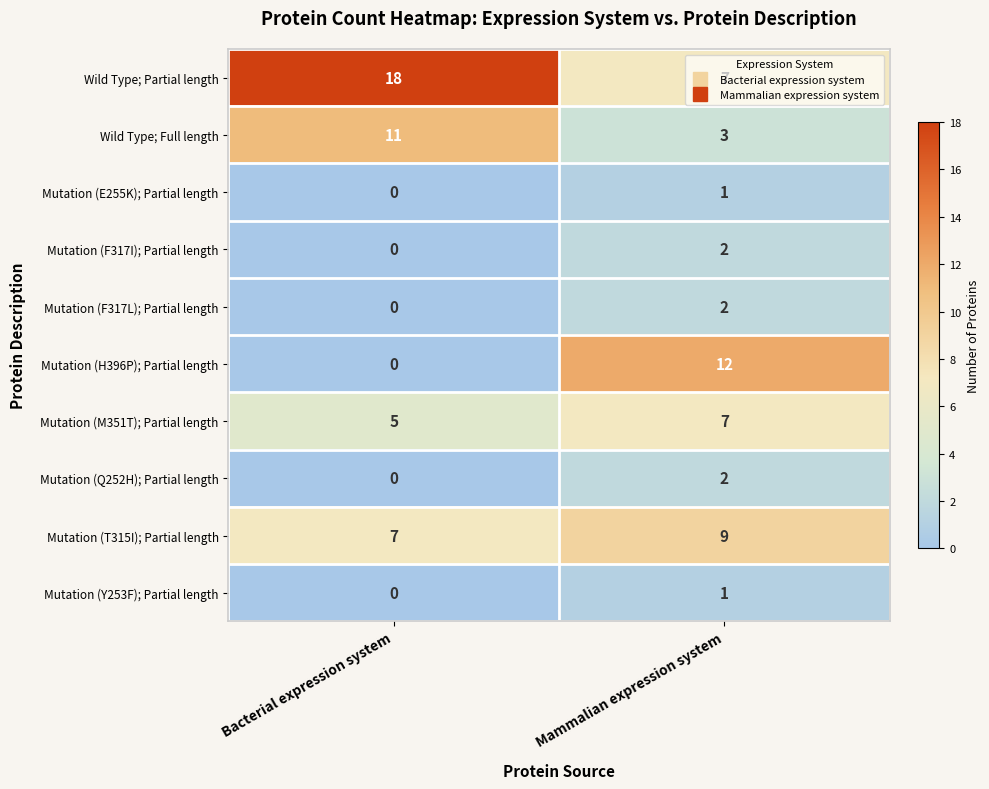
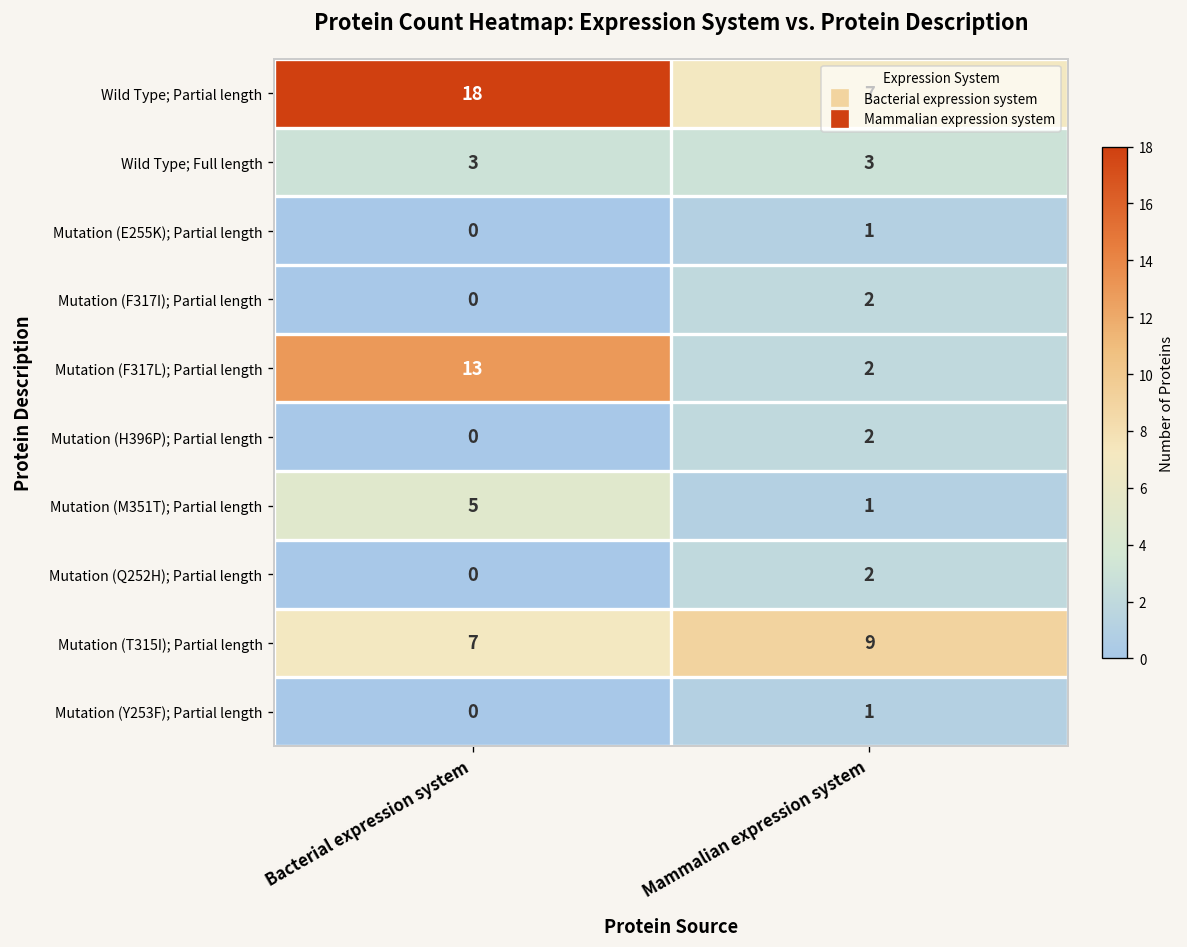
  {
    "Wild Type; Partial length": {
      "Bacterial expression system": 18
    },
    "Wild Type; Full length": {
-     "Bacterial expression system": 11,
+     "Bacterial expression system": 3,
      "Mammalian expression system": 3
    },
    "Mutation (E255K); Partial length": {
      "Bacterial expression system": 0,
      "Mammalian expression system": 1
    },
    "Mutation (F317I); Partial length": {
      "Bacterial expression system": 0,
      "Mammalian expression system": 2
    },
    "Mutation (F317L); Partial length": {
-     "Bacterial expression system": 0,
+     "Bacterial expression system": 13,
      "Mammalian expression system": 2
    },
    "Mutation (H396P); Partial length": {
      "Bacterial expression system": 0,
-     "Mammalian expression system": 12
+     "Mammalian expression system": 2
    },
    "Mutation (M351T); Partial length": {
      "Bacterial expression system": 5,
-     "Mammalian expression system": 7
+     "Mammalian expression system": 1
    },
    "Mutation (Q252H); Partial length": {
      "Bacterial expression system": 0,
      "Mammalian expression system": 2
    },
    "Mutation (T315I); Partial length": {
      "Bacterial expression system": 7,
      "Mammalian expression system": 9
    },
    "Mutation (Y253F); Partial length": {
      "Bacterial expression system": 0,
      "Mammalian expression system": 1
    }
  }
